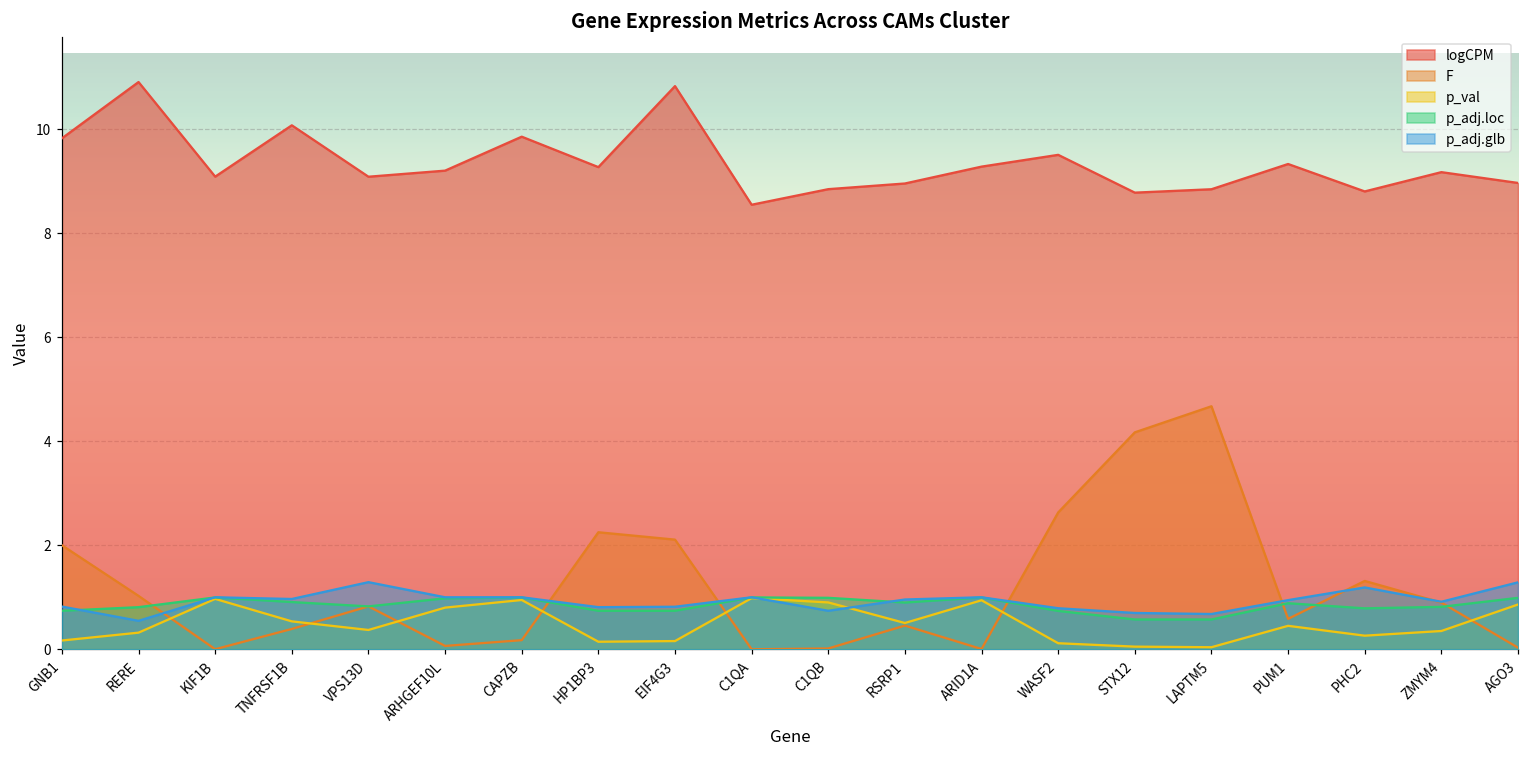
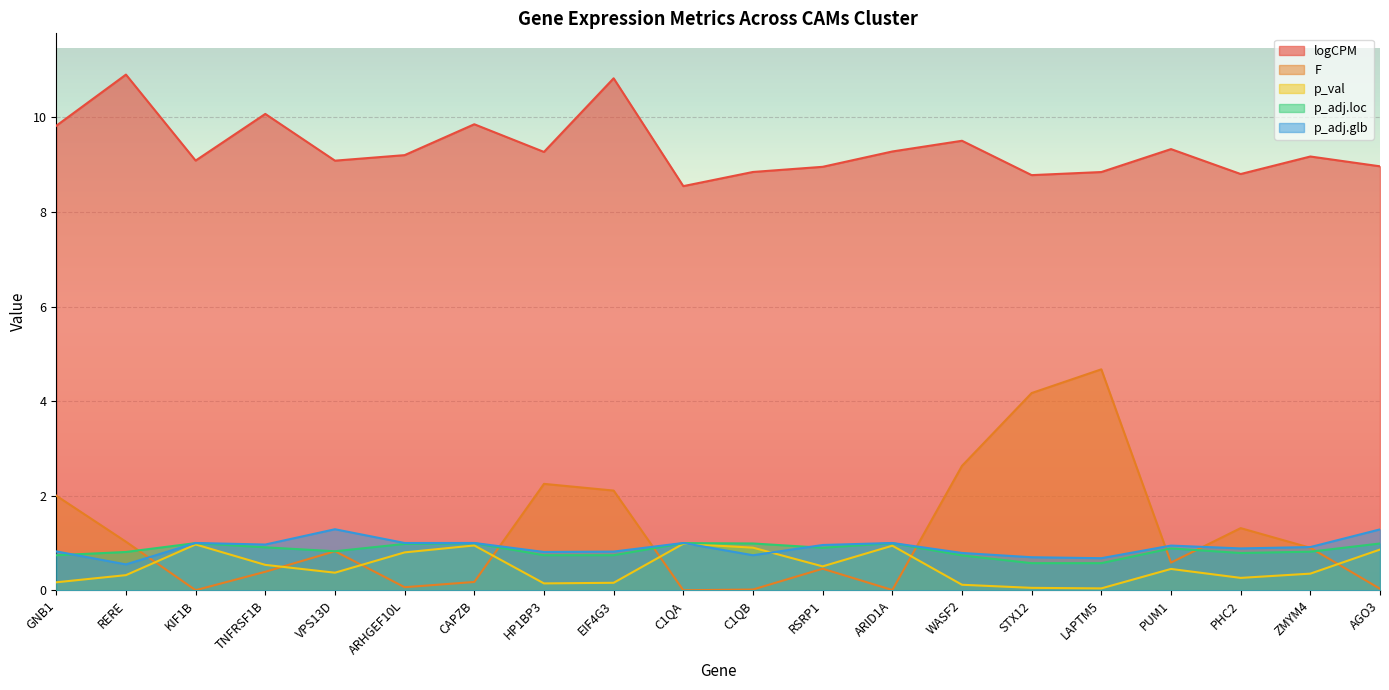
  {
    "p_adj.loc": {
      "GNB1": 0.7,
      "RERE": 0.8,
      "TNFRSF1B": 0.9,
      "HP1BP3": 0.7,
      "EIF4G3": 0.7,
      "C1QB": 1.0,
      "RSRP1": 0.9,
      "STX12": 0.6,
      "LAPTM5": 0.6,
      "PUM1": 0.9,
      "PHC2": 0.8,
      "ZMYM4": 0.8,
      "AGO3": 1.0
    },
    "p_adj.glb": {
      "GNB1": 0.8,
      "RERE": 0.5,
      "TNFRSF1B": 1.0,
      "VPS13D": 1.3,
      "HP1BP3": 0.8,
      "EIF4G3": 0.8,
      "C1QB": 0.7,
      "RSRP1": 1.0,
      "STX12": 0.7,
      "LAPTM5": 0.7,
      "PUM1": 0.9,
-     "PHC2": 1.2,
+     "PHC2": 0.9,
      "AGO3": 1.3
    }
  }
